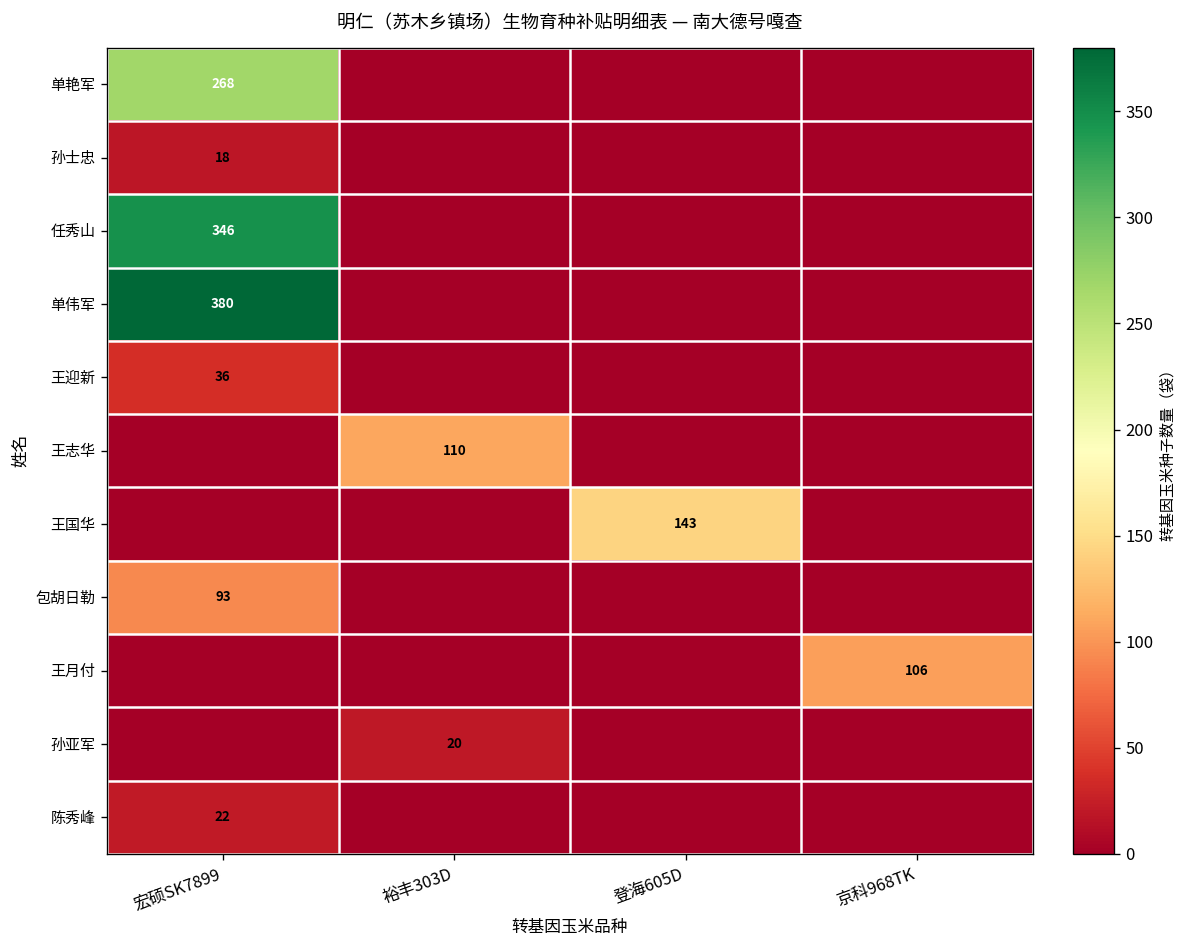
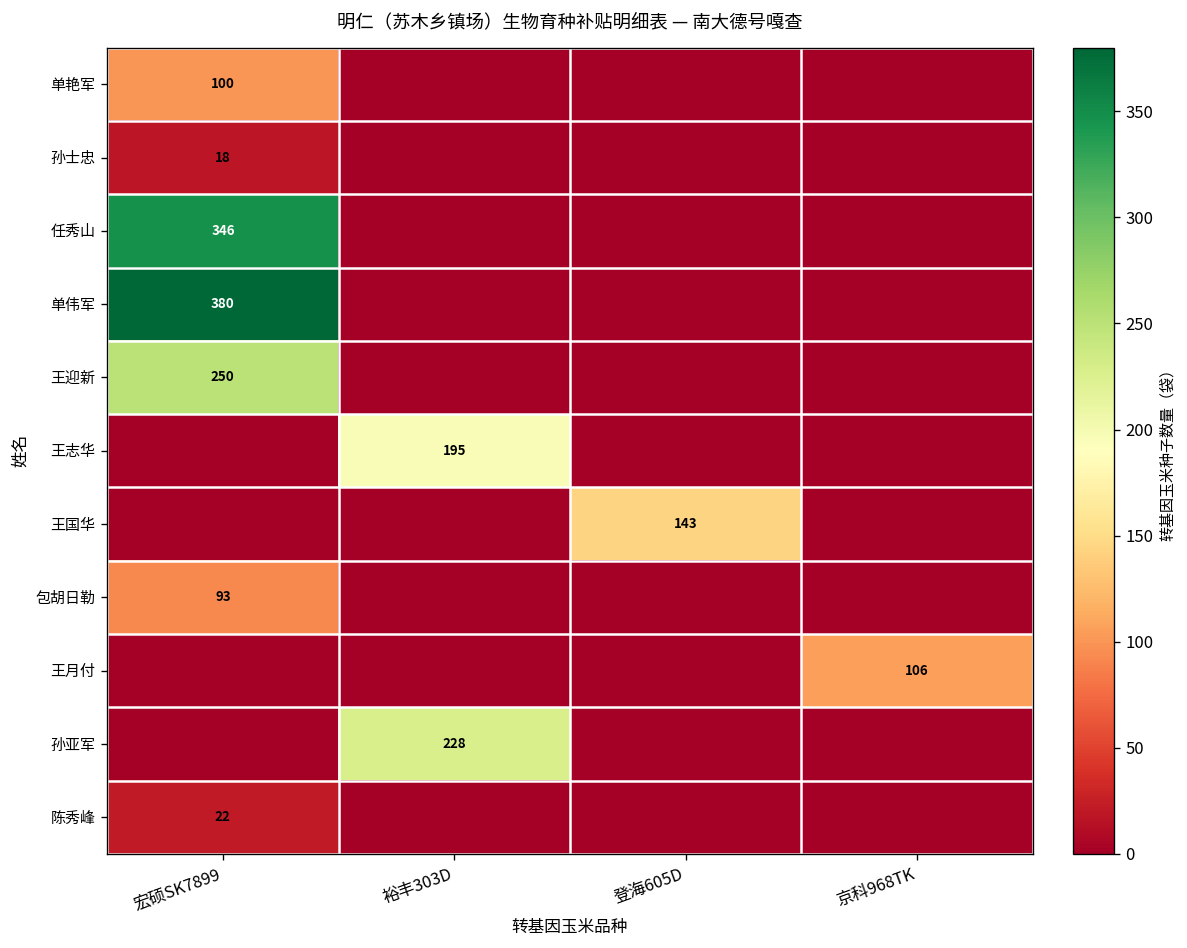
  {
    "单艳军": {
-     "宏硕SK7899": 268
+     "宏硕SK7899": 100
    },
    "孙士忠": {
      "宏硕SK7899": 18
    },
    "任秀山": {
      "宏硕SK7899": 346
    },
    "单伟军": {
      "宏硕SK7899": 380
    },
    "王迎新": {
-     "宏硕SK7899": 36
+     "宏硕SK7899": 250
    },
    "王志华": {
-     "裕丰303D": 110
+     "裕丰303D": 195
    },
    "王国华": {
      "登海605D": 143
    },
    "包胡日勒": {
      "宏硕SK7899": 93
    },
    "王月付": {
      "京科968TK": 106
    },
    "孙亚军": {
-     "裕丰303D": 20
+     "裕丰303D": 228
    },
    "陈秀峰": {
      "宏硕SK7899": 22
    }
  }
